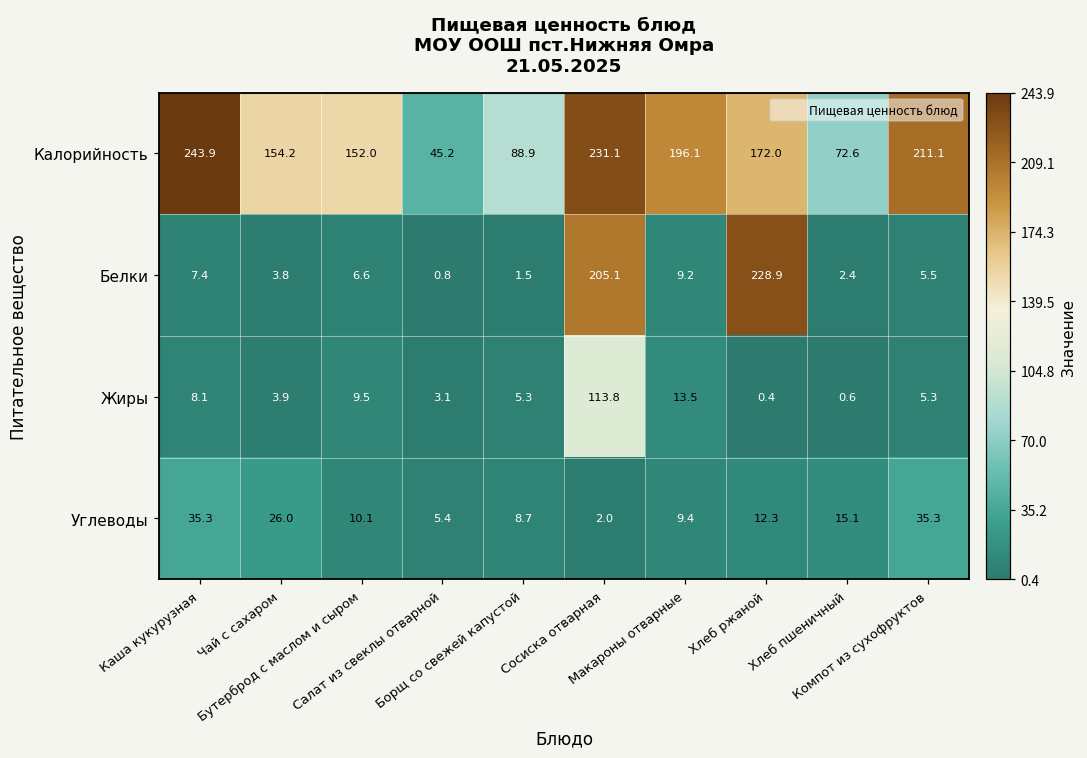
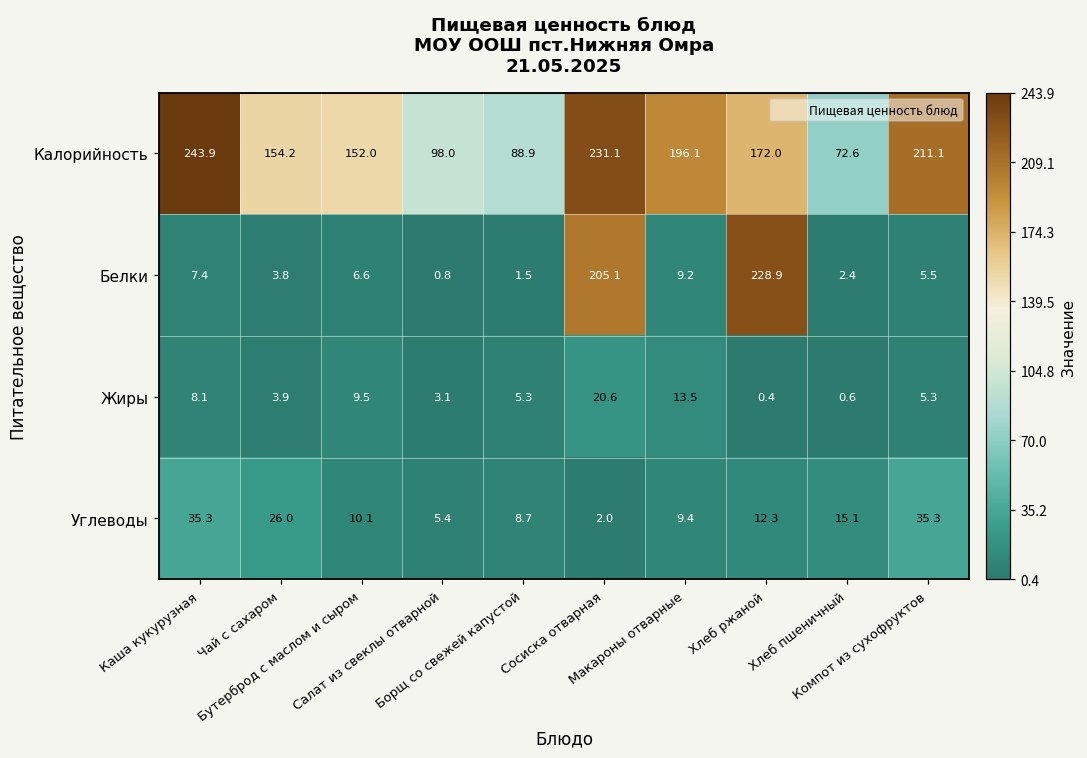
  {
    "Калорийность": {
      "Каша кукурузная": 243.9,
      "Чай с сахаром": 154.2,
      "Бутерброд с маслом и сыром": 152.0,
-     "Салат из свеклы отварной": 45.2,
+     "Салат из свеклы отварной": 98.0,
      "Борщ со свежей капустой": 88.9,
      "Сосиска отварная": 231.1,
      "Макароны отварные": 196.1,
      "Хлеб ржаной": 172.0,
      "Хлеб пшеничный": 72.6,
      "Компот из сухофруктов": 211.1
    },
    "Белки": {
      "Каша кукурузная": 7.4,
      "Чай с сахаром": 3.8,
      "Бутерброд с маслом и сыром": 6.6,
      "Салат из свеклы отварной": 0.8,
      "Борщ со свежей капустой": 1.5,
      "Сосиска отварная": 205.1,
      "Макароны отварные": 9.2,
      "Хлеб ржаной": 228.9,
      "Хлеб пшеничный": 2.4,
      "Компот из сухофруктов": 5.5
    },
    "Жиры": {
      "Каша кукурузная": 8.1,
      "Чай с сахаром": 3.9,
      "Бутерброд с маслом и сыром": 9.5,
      "Салат из свеклы отварной": 3.1,
      "Борщ со свежей капустой": 5.3,
-     "Сосиска отварная": 113.8,
+     "Сосиска отварная": 20.6,
      "Макароны отварные": 13.5,
      "Хлеб ржаной": 0.4,
      "Хлеб пшеничный": 0.6,
      "Компот из сухофруктов": 5.3
    },
    "Углеводы": {
      "Каша кукурузная": 35.3,
      "Чай с сахаром": 26.0,
      "Бутерброд с маслом и сыром": 10.1,
      "Салат из свеклы отварной": 5.4,
      "Борщ со свежей капустой": 8.7,
      "Сосиска отварная": 2.0,
      "Макароны отварные": 9.4,
      "Хлеб ржаной": 12.3,
      "Хлеб пшеничный": 15.1,
      "Компот из сухофруктов": 35.3
    }
  }
